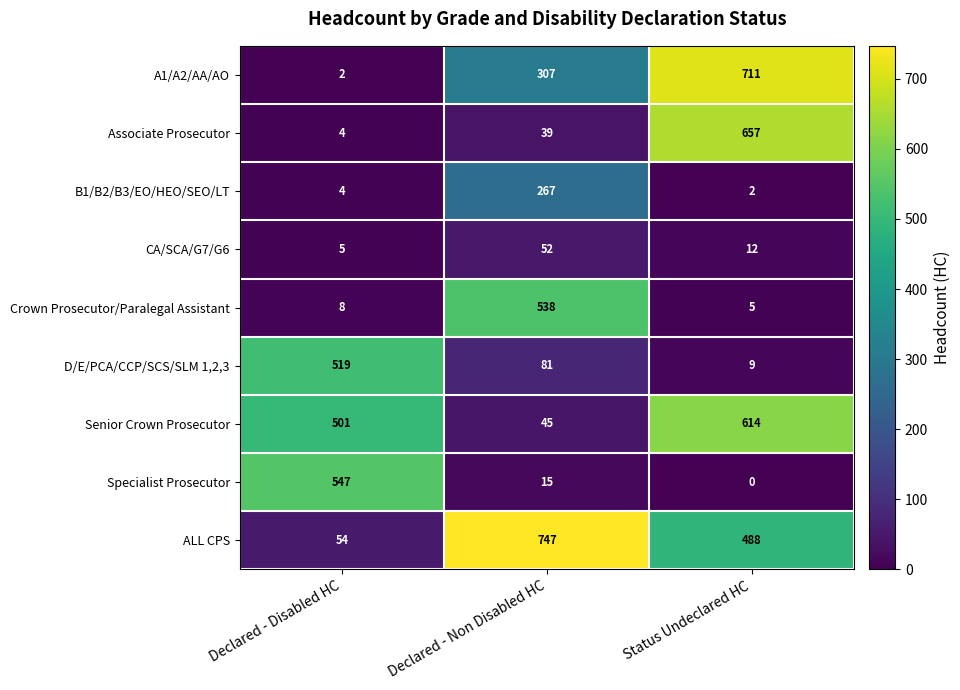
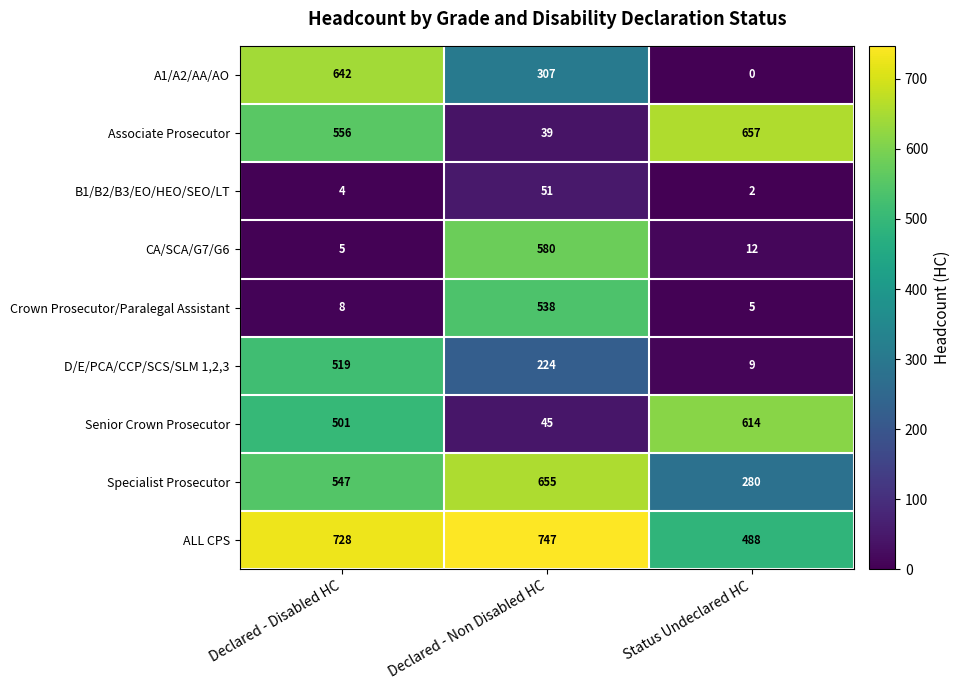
  {
    "A1/A2/AA/AO": {
-     "Declared - Disabled HC": 2,
+     "Declared - Disabled HC": 642,
      "Declared - Non Disabled HC": 307,
-     "Status Undeclared HC": 711
+     "Status Undeclared HC": 0
    },
    "Associate Prosecutor": {
-     "Declared - Disabled HC": 4,
+     "Declared - Disabled HC": 556,
      "Declared - Non Disabled HC": 39,
      "Status Undeclared HC": 657
    },
    "B1/B2/B3/EO/HEO/SEO/LT": {
      "Declared - Disabled HC": 4,
-     "Declared - Non Disabled HC": 267,
+     "Declared - Non Disabled HC": 51,
      "Status Undeclared HC": 2
    },
    "CA/SCA/G7/G6": {
      "Declared - Disabled HC": 5,
-     "Declared - Non Disabled HC": 52,
+     "Declared - Non Disabled HC": 580,
      "Status Undeclared HC": 12
    },
    "Crown Prosecutor/Paralegal Assistant": {
      "Declared - Disabled HC": 8,
      "Declared - Non Disabled HC": 538,
      "Status Undeclared HC": 5
    },
    "D/E/PCA/CCP/SCS/SLM 1,2,3": {
      "Declared - Disabled HC": 519,
-     "Declared - Non Disabled HC": 81,
+     "Declared - Non Disabled HC": 224,
      "Status Undeclared HC": 9
    },
    "Senior Crown Prosecutor": {
      "Declared - Disabled HC": 501,
      "Declared - Non Disabled HC": 45,
      "Status Undeclared HC": 614
    },
    "Specialist Prosecutor": {
      "Declared - Disabled HC": 547,
-     "Declared - Non Disabled HC": 15,
-     "Status Undeclared HC": 0
+     "Declared - Non Disabled HC": 655,
+     "Status Undeclared HC": 280
    },
    "ALL CPS": {
-     "Declared - Disabled HC": 54,
+     "Declared - Disabled HC": 728,
      "Declared - Non Disabled HC": 747,
      "Status Undeclared HC": 488
    }
  }
